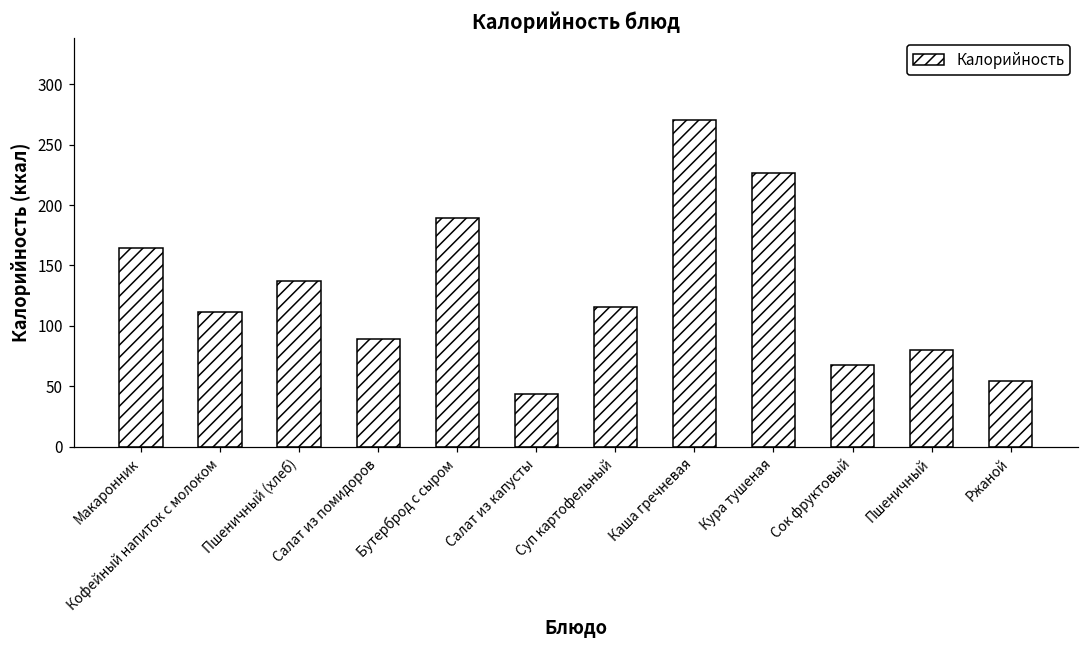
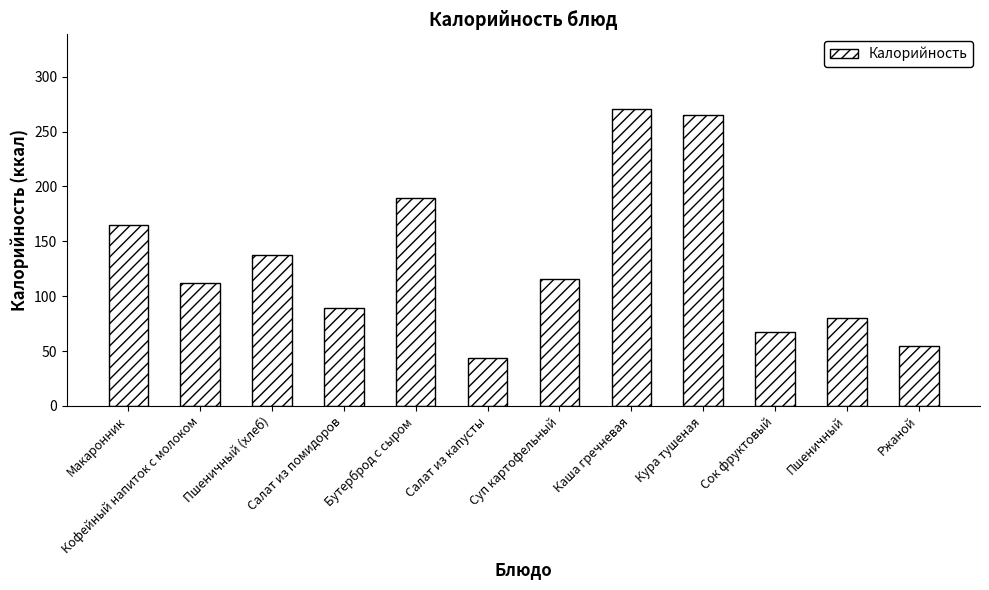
  {
    "Макаронник": 165,
    "Кофейный напиток с молоком": 112,
    "Пшеничный (хлеб)": 137,
    "Салат из помидоров": 89,
    "Бутерброд с сыром": 190,
    "Салат из капусты": 44,
    "Суп картофельный": 116,
    "Каша гречневая": 271,
-   "Кура тушеная": 226,
+   "Кура тушеная": 265,
    "Сок фруктовый": 67,
    "Пшеничный": 80,
    "Ржаной": 54
  }
